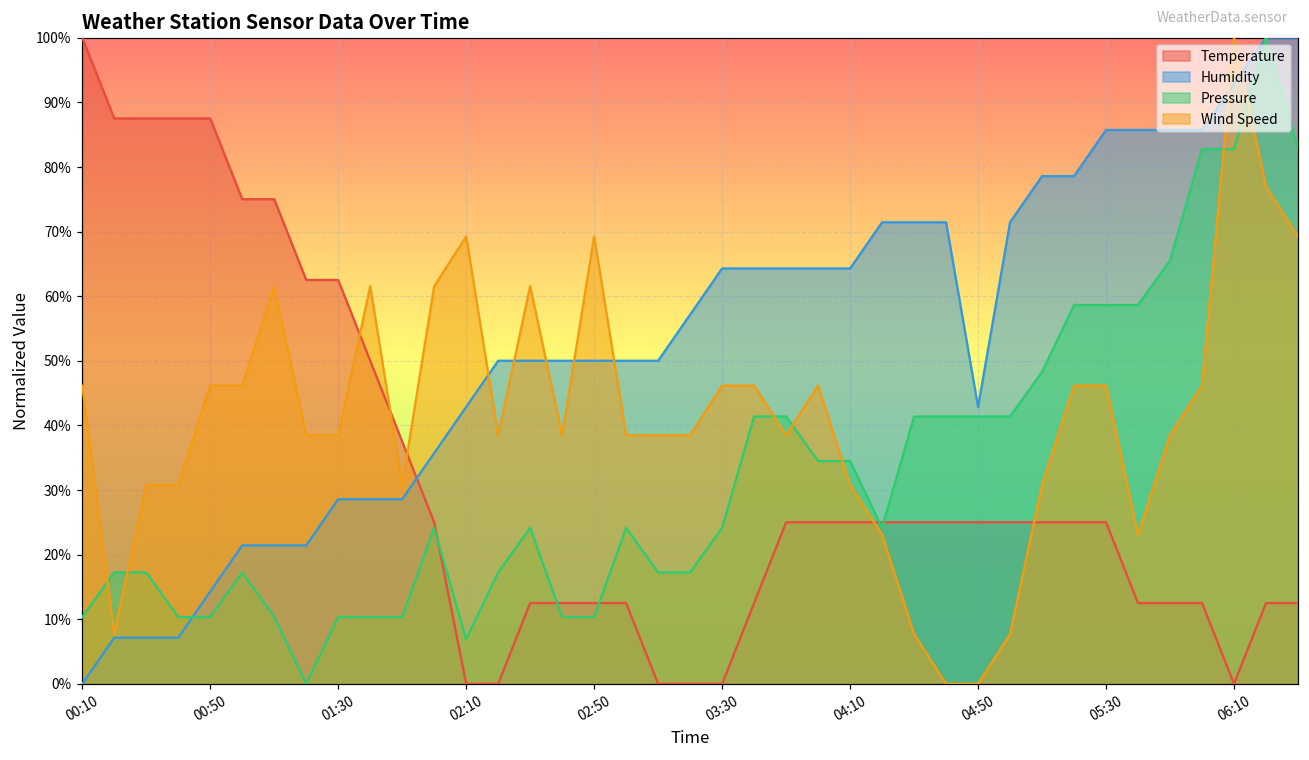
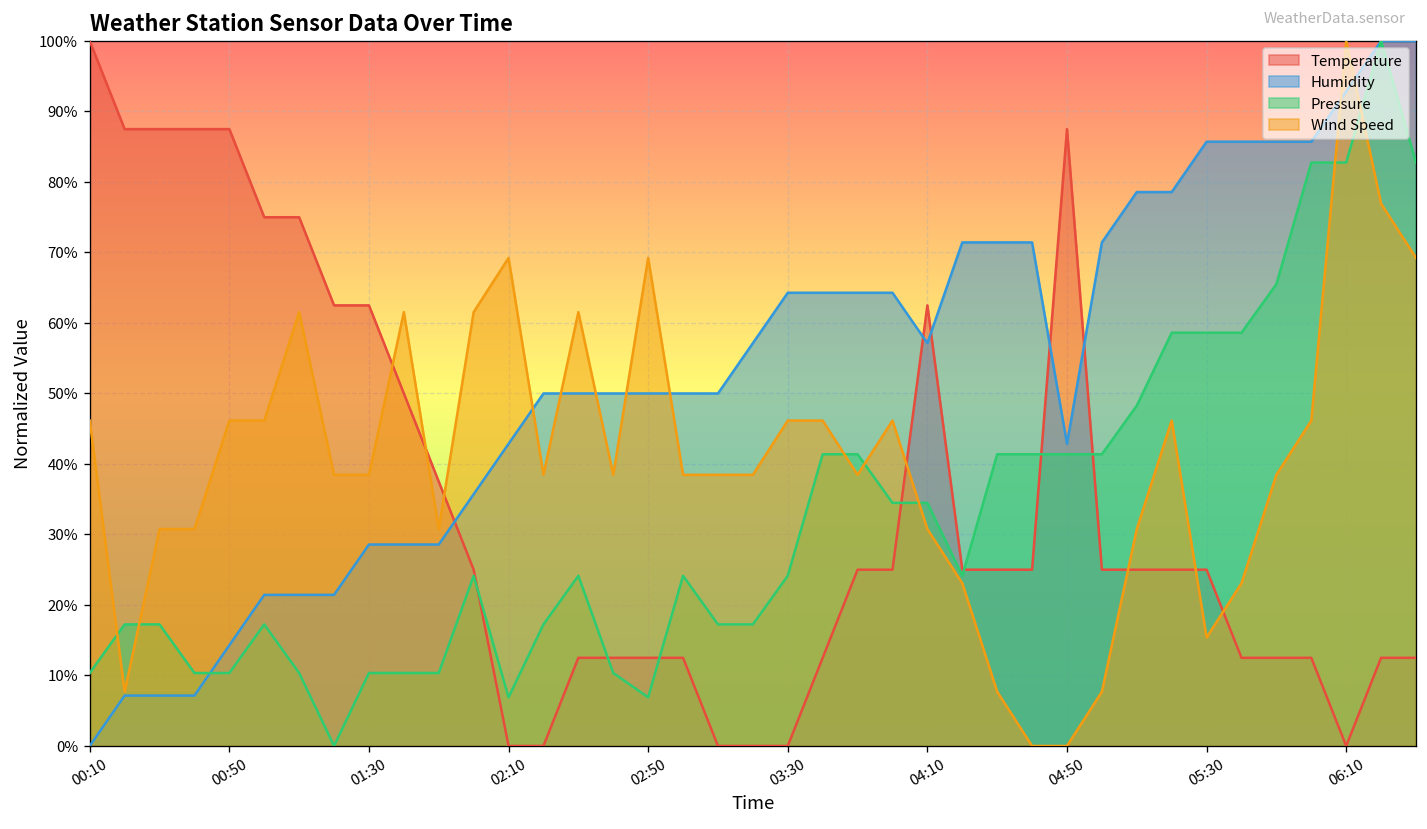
  {
    "Temperature": {
      "00:10": "100%",
      "00:50": "87%",
      "01:30": "62%",
      "02:10": "0%",
      "02:50": "13%",
      "03:30": "0%",
-     "04:10": "25%",
-     "04:50": "25%",
+     "04:10": "62%",
+     "04:50": "87%",
      "05:30": "25%",
      "06:10": "0%"
    },
    "Humidity": {
      "00:10": "0%",
      "00:50": "14%",
      "01:30": "29%",
      "02:10": "43%",
      "02:50": "50%",
      "03:30": "64%",
-     "04:10": "64%",
+     "04:10": "57%",
      "04:50": "43%",
      "05:30": "86%"
    },
    "Pressure": {
      "00:10": "10%",
      "00:50": "10%",
      "01:30": "10%",
      "02:10": "7%",
-     "02:50": "10%",
+     "02:50": "7%",
      "03:30": "24%",
      "04:10": "34%",
      "04:50": "41%",
      "05:30": "59%",
      "06:10": "83%"
    },
    "Wind Speed": {
      "00:10": "46%",
      "00:50": "46%",
      "01:30": "38%",
      "02:10": "69%",
      "02:50": "69%",
      "03:30": "46%",
      "04:10": "31%",
      "04:50": "0%",
-     "05:30": "46%",
+     "05:30": "15%",
      "06:10": "100%"
    }
  }
